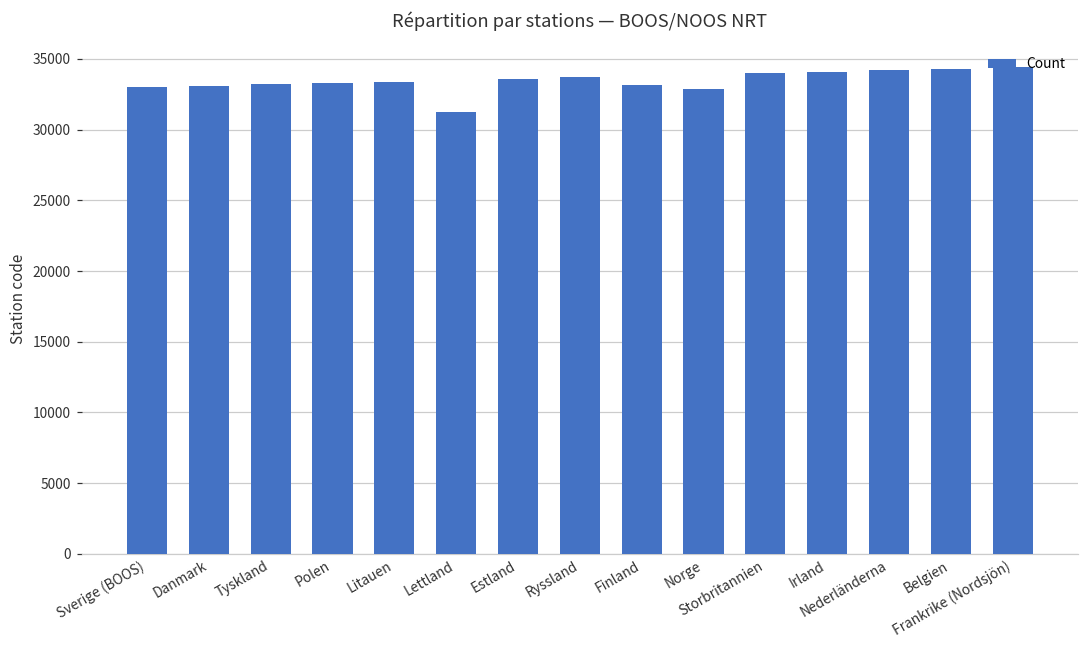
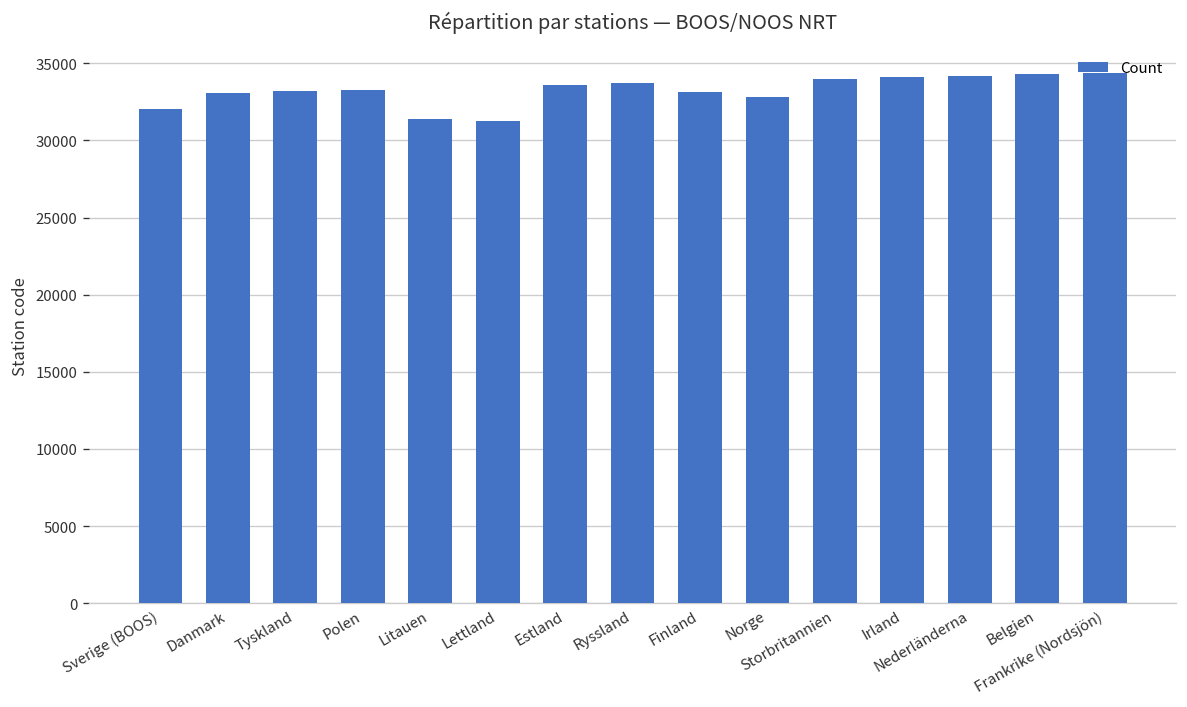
  {
-   "Sverige (BOOS)": 33000,
+   "Sverige (BOOS)": 32000,
    "Danmark": 33100,
    "Tyskland": 33200,
    "Polen": 33300,
-   "Litauen": 33400,
+   "Litauen": 31400,
    "Lettland": 31300,
    "Estland": 33600,
    "Ryssland": 33700,
    "Finland": 33100,
    "Norge": 32800,
    "Storbritannien": 34000,
    "Irland": 34100,
    "Nederländerna": 34200,
    "Belgien": 34300,
    "Frankrike (Nordsjön)": 34400
  }
